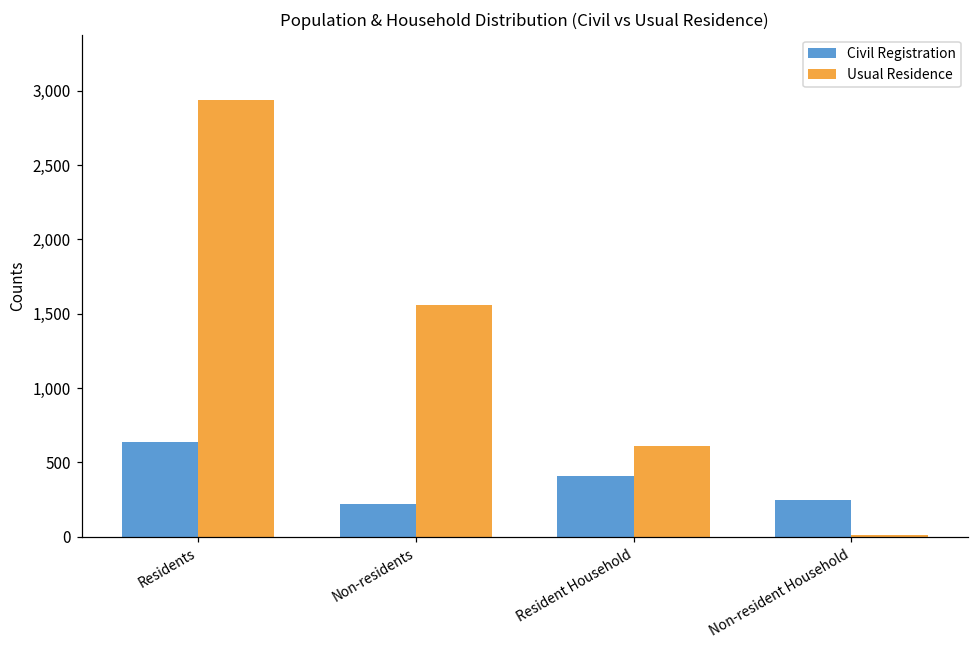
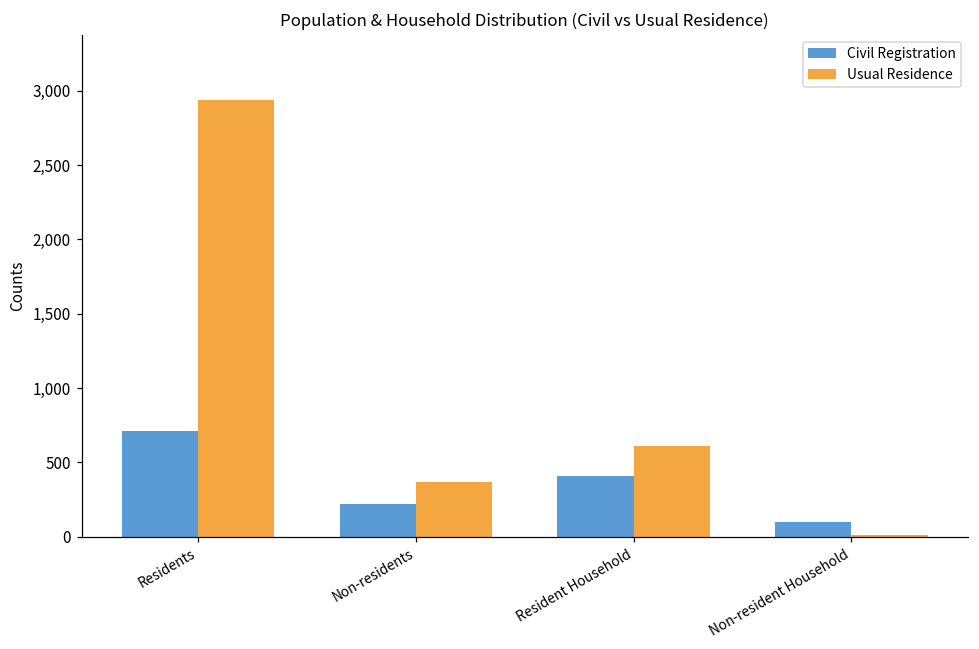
  {
    "Civil Registration": {
-     "Residents": "640",
+     "Residents": "710",
      "Non-residents": "220",
      "Resident Household": "410",
-     "Non-resident Household": "250"
+     "Non-resident Household": "100"
    },
    "Usual Residence": {
      "Residents": "2,940",
-     "Non-residents": "1,560",
+     "Non-residents": "370",
      "Resident Household": "610"
    }
  }
